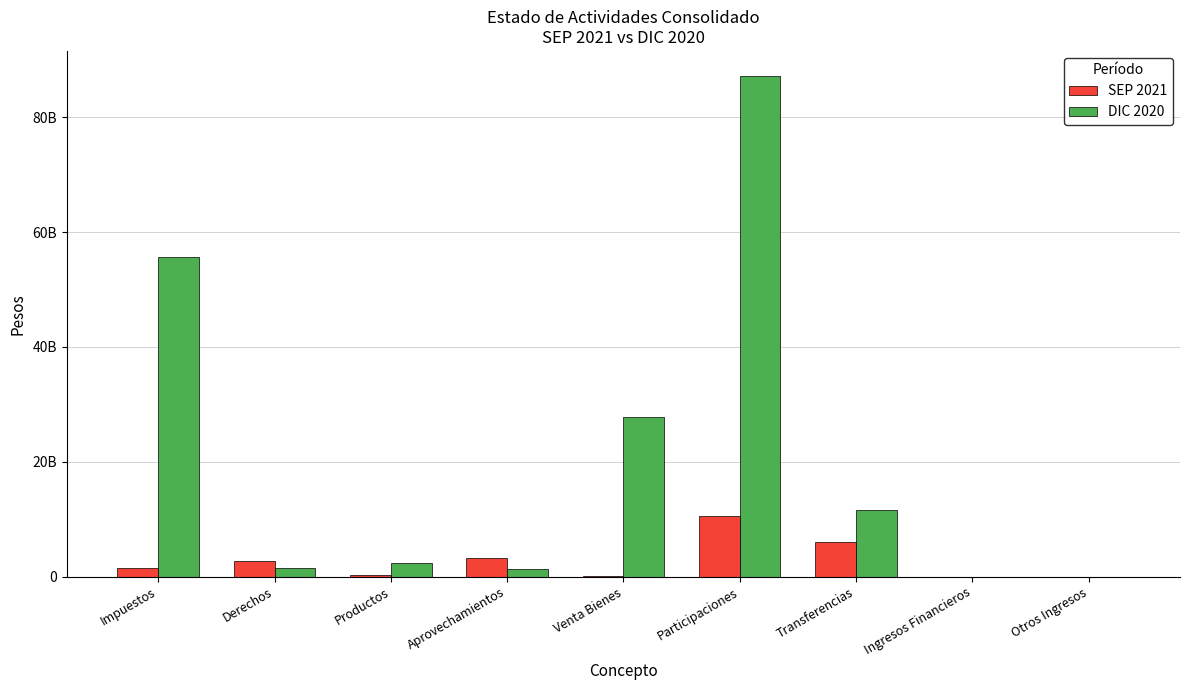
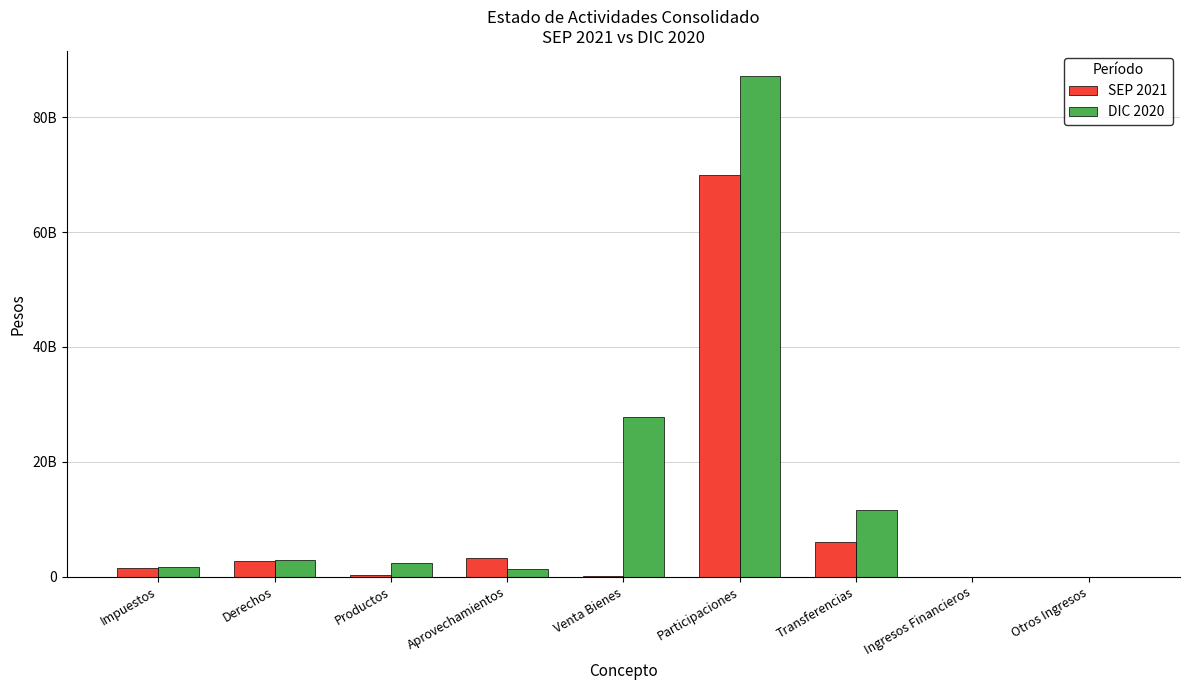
  {
    "SEP 2021": {
      "Impuestos": 2000000000,
      "Derechos": 3000000000,
      "Aprovechamientos": 3000000000,
-     "Participaciones": 11000000000,
+     "Participaciones": 70000000000,
      "Transferencias": 6000000000
    },
    "DIC 2020": {
-     "Impuestos": 56000000000,
-     "Derechos": 1000000000,
+     "Impuestos": 2000000000,
+     "Derechos": 3000000000,
      "Productos": 2000000000,
      "Aprovechamientos": 1000000000,
      "Venta Bienes": 28000000000,
      "Participaciones": 87000000000,
      "Transferencias": 12000000000
    }
  }
